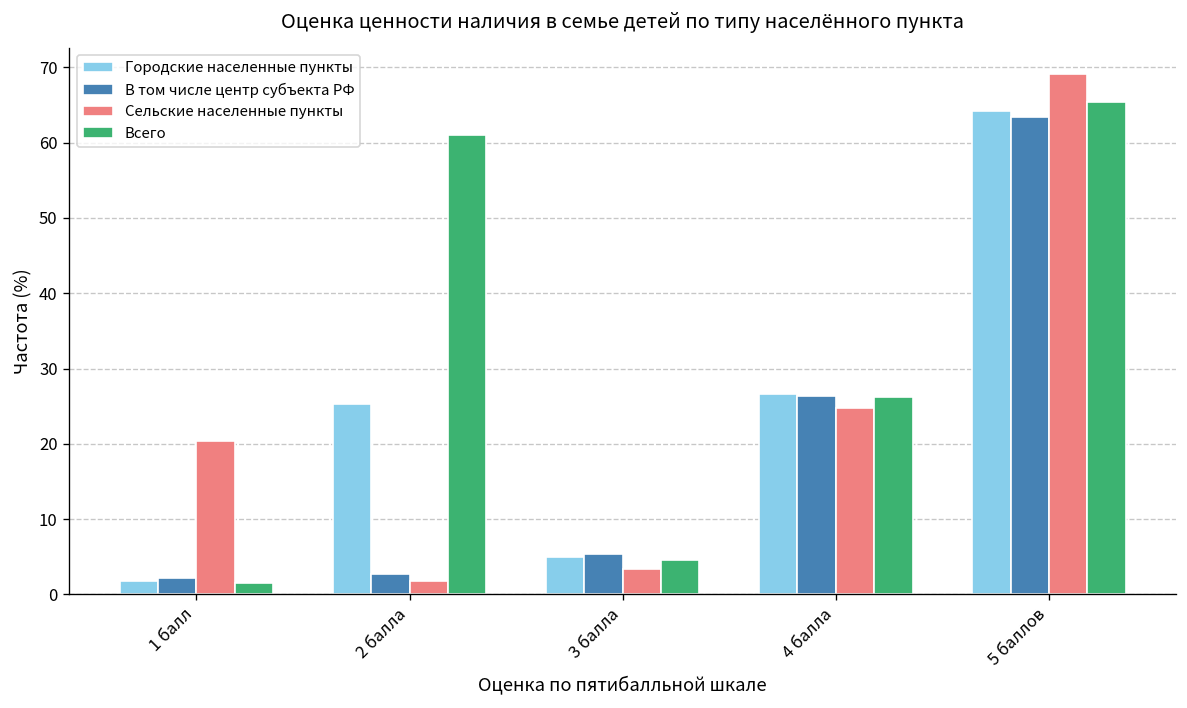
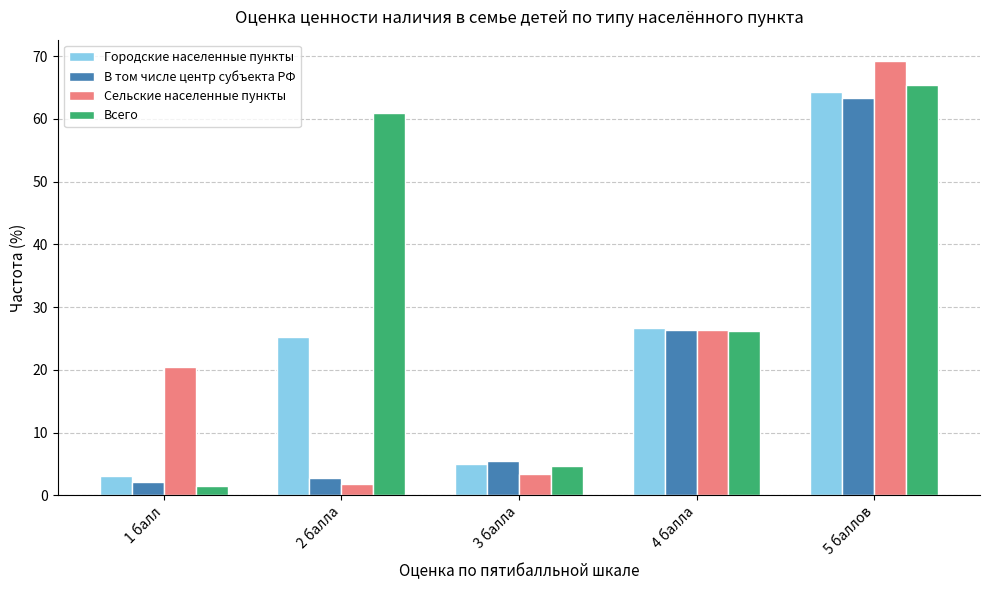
  {
    "Городские населенные пункты": {
-     "1 балл": 2,
+     "1 балл": 3,
      "2 балла": 25,
      "3 балла": 5,
      "4 балла": 27,
      "5 баллов": 64
    },
    "В том числе центр субъекта РФ": {
      "1 балл": 2,
      "2 балла": 3,
      "3 балла": 5,
      "4 балла": 26,
      "5 баллов": 63
    },
    "Сельские населенные пункты": {
      "1 балл": 20,
      "2 балла": 2,
      "3 балла": 3,
-     "4 балла": 25,
+     "4 балла": 26,
      "5 баллов": 69
    },
    "Всего": {
      "1 балл": 2,
      "2 балла": 61,
      "3 балла": 5,
      "4 балла": 26,
      "5 баллов": 65
    }
  }
